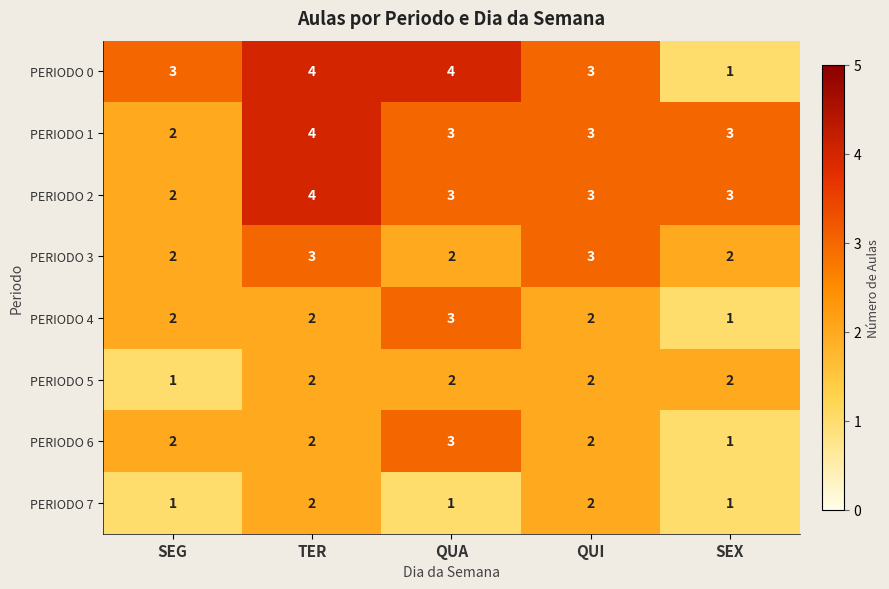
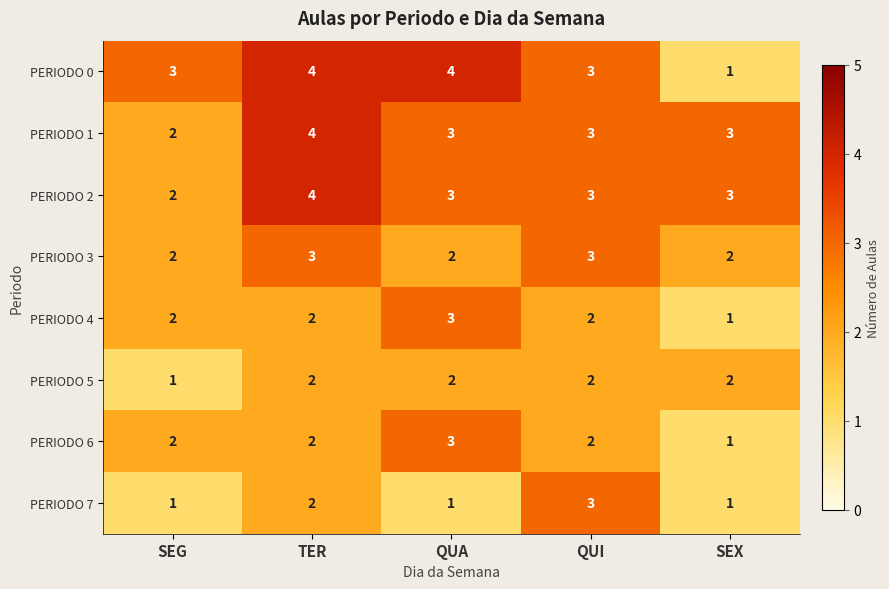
  {
    "PERIODO 0": {
      "SEG": 3,
      "TER": 4,
      "QUA": 4,
      "QUI": 3,
      "SEX": 1
    },
    "PERIODO 1": {
      "SEG": 2,
      "TER": 4,
      "QUA": 3,
      "QUI": 3,
      "SEX": 3
    },
    "PERIODO 2": {
      "SEG": 2,
      "TER": 4,
      "QUA": 3,
      "QUI": 3,
      "SEX": 3
    },
    "PERIODO 3": {
      "SEG": 2,
      "TER": 3,
      "QUA": 2,
      "QUI": 3,
      "SEX": 2
    },
    "PERIODO 4": {
      "SEG": 2,
      "TER": 2,
      "QUA": 3,
      "QUI": 2,
      "SEX": 1
    },
    "PERIODO 5": {
      "SEG": 1,
      "TER": 2,
      "QUA": 2,
      "QUI": 2,
      "SEX": 2
    },
    "PERIODO 6": {
      "SEG": 2,
      "TER": 2,
      "QUA": 3,
      "QUI": 2,
      "SEX": 1
    },
    "PERIODO 7": {
      "SEG": 1,
      "TER": 2,
      "QUA": 1,
-     "QUI": 2,
+     "QUI": 3,
      "SEX": 1
    }
  }
